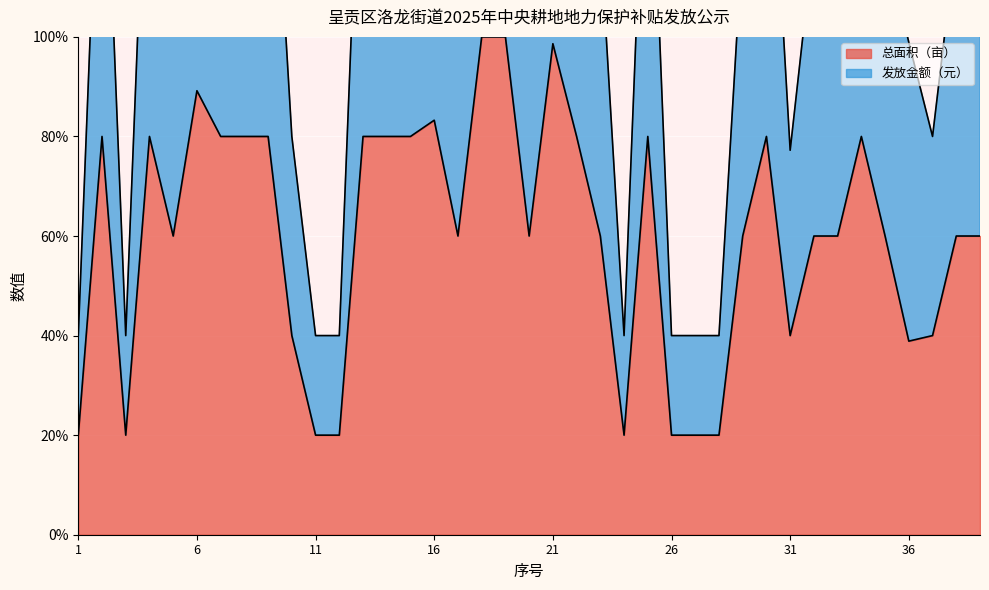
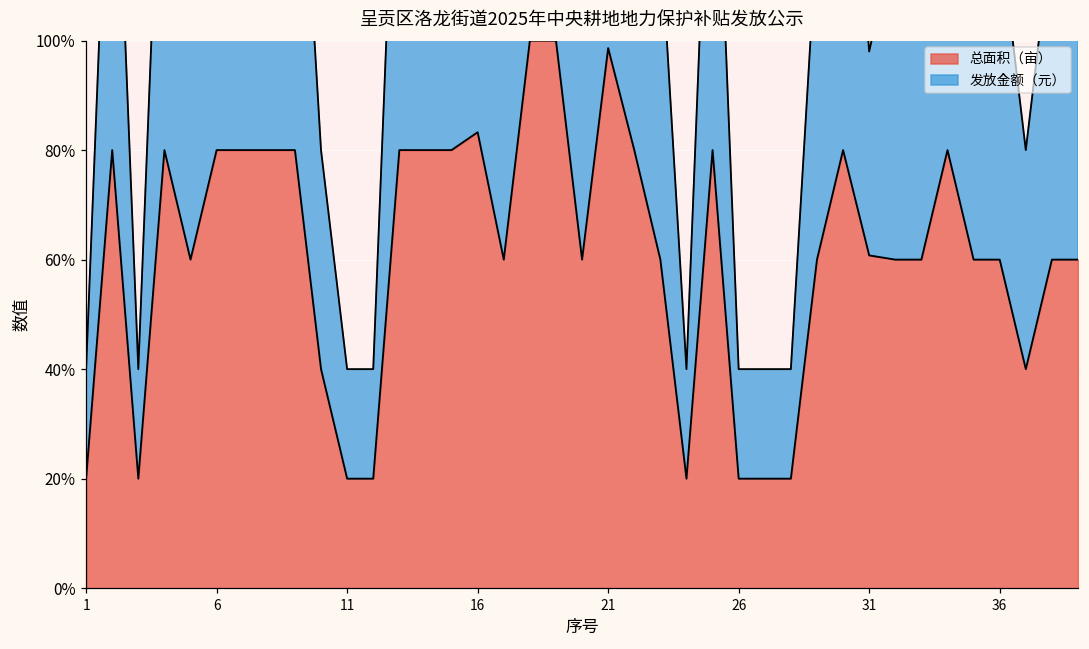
  {
    "总面积（亩）": {
      "1": "20%",
-     "6": "89%",
+     "6": "80%",
      "11": "20%",
      "16": "83%",
      "21": "99%",
      "26": "20%",
-     "31": "40%",
-     "36": "39%"
+     "31": "61%",
+     "36": "60%"
    },
    "发放金额（元）": {
      "1": "20%",
      "11": "20%",
      "26": "20%",
      "31": "37%"
    }
  }
